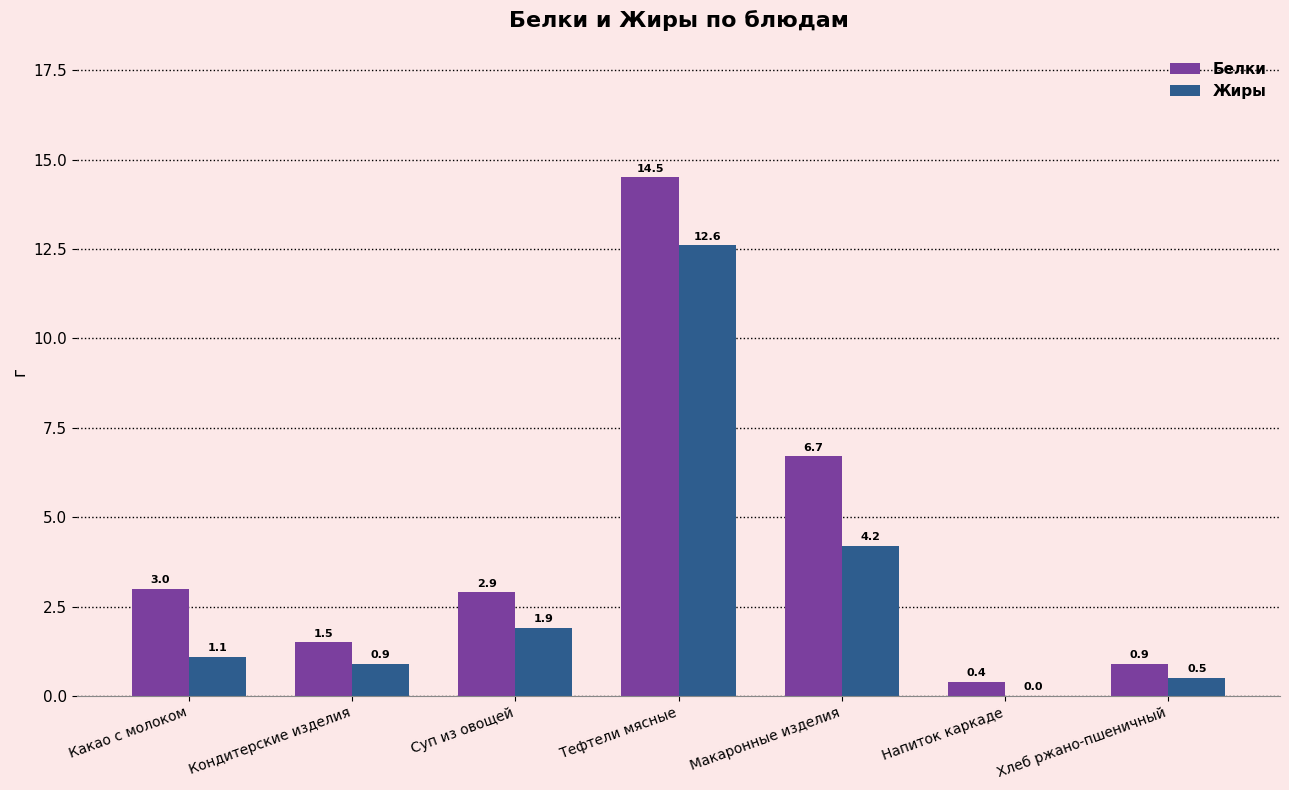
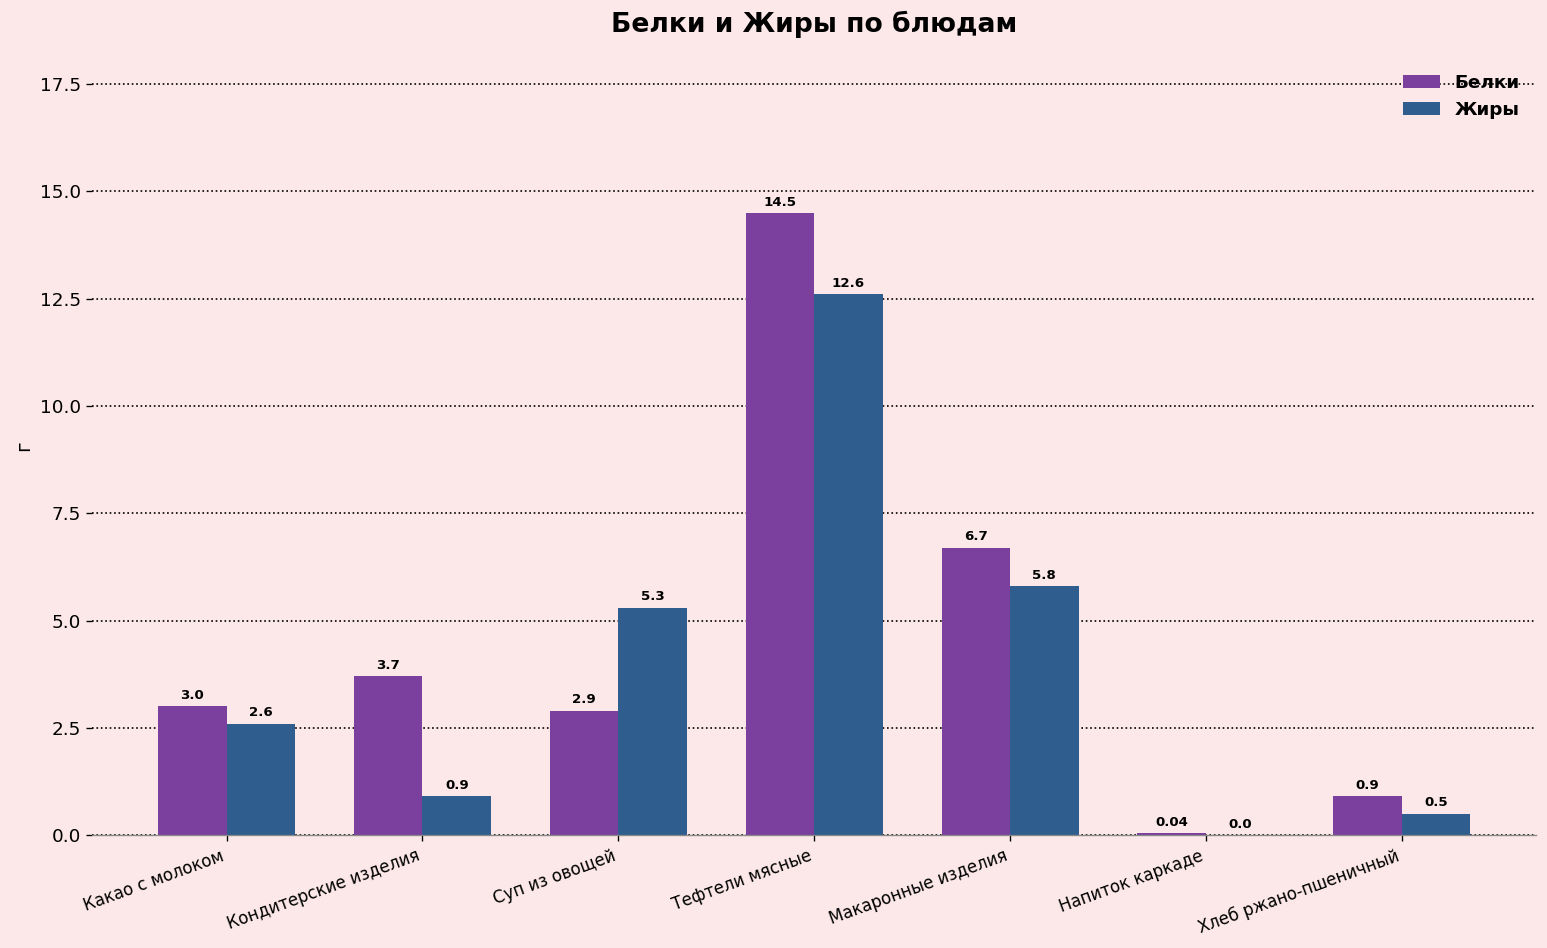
  {
    "Белки": {
      "Какао с молоком": 3.0,
-     "Кондитерские изделия": 1.5,
+     "Кондитерские изделия": 3.7,
      "Суп из овощей": 2.9,
      "Тефтели мясные": 14.5,
      "Макаронные изделия": 6.7,
-     "Напиток каркаде": 0.4,
+     "Напиток каркаде": 0.04,
      "Хлеб ржано-пшеничный": 0.9
    },
    "Жиры": {
-     "Какао с молоком": 1.1,
+     "Какао с молоком": 2.6,
      "Кондитерские изделия": 0.9,
-     "Суп из овощей": 1.9,
+     "Суп из овощей": 5.3,
      "Тефтели мясные": 12.6,
-     "Макаронные изделия": 4.2,
+     "Макаронные изделия": 5.8,
      "Напиток каркаде": 0.0,
      "Хлеб ржано-пшеничный": 0.5
    }
  }
